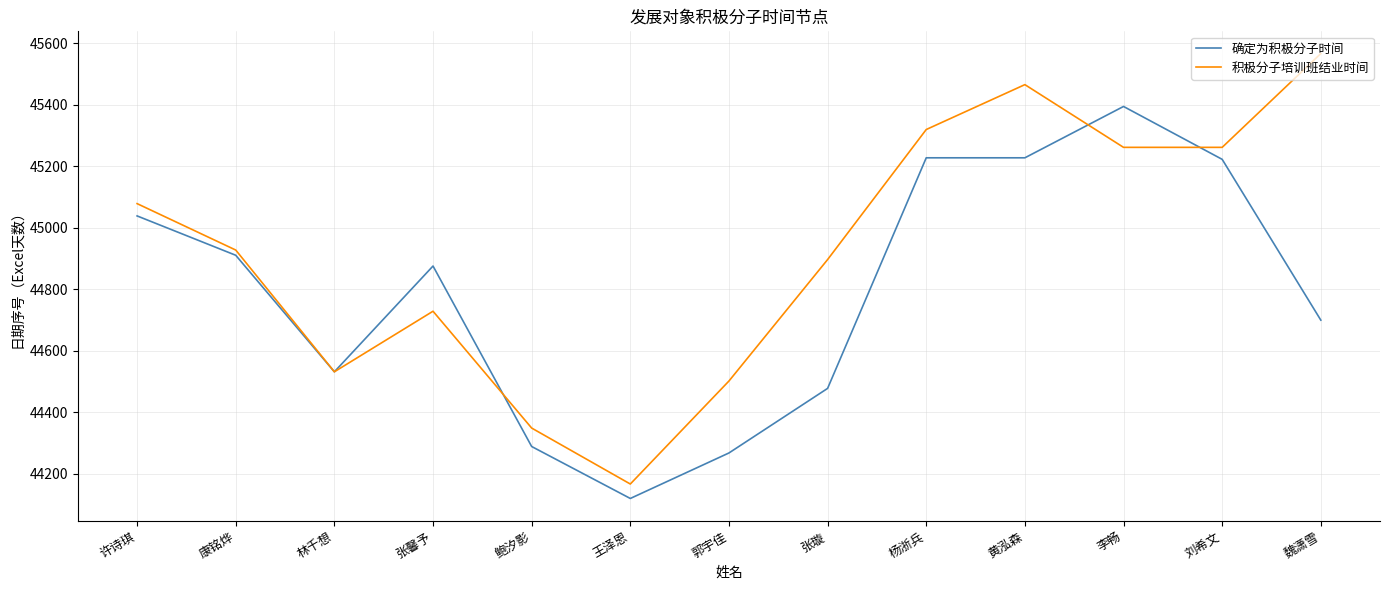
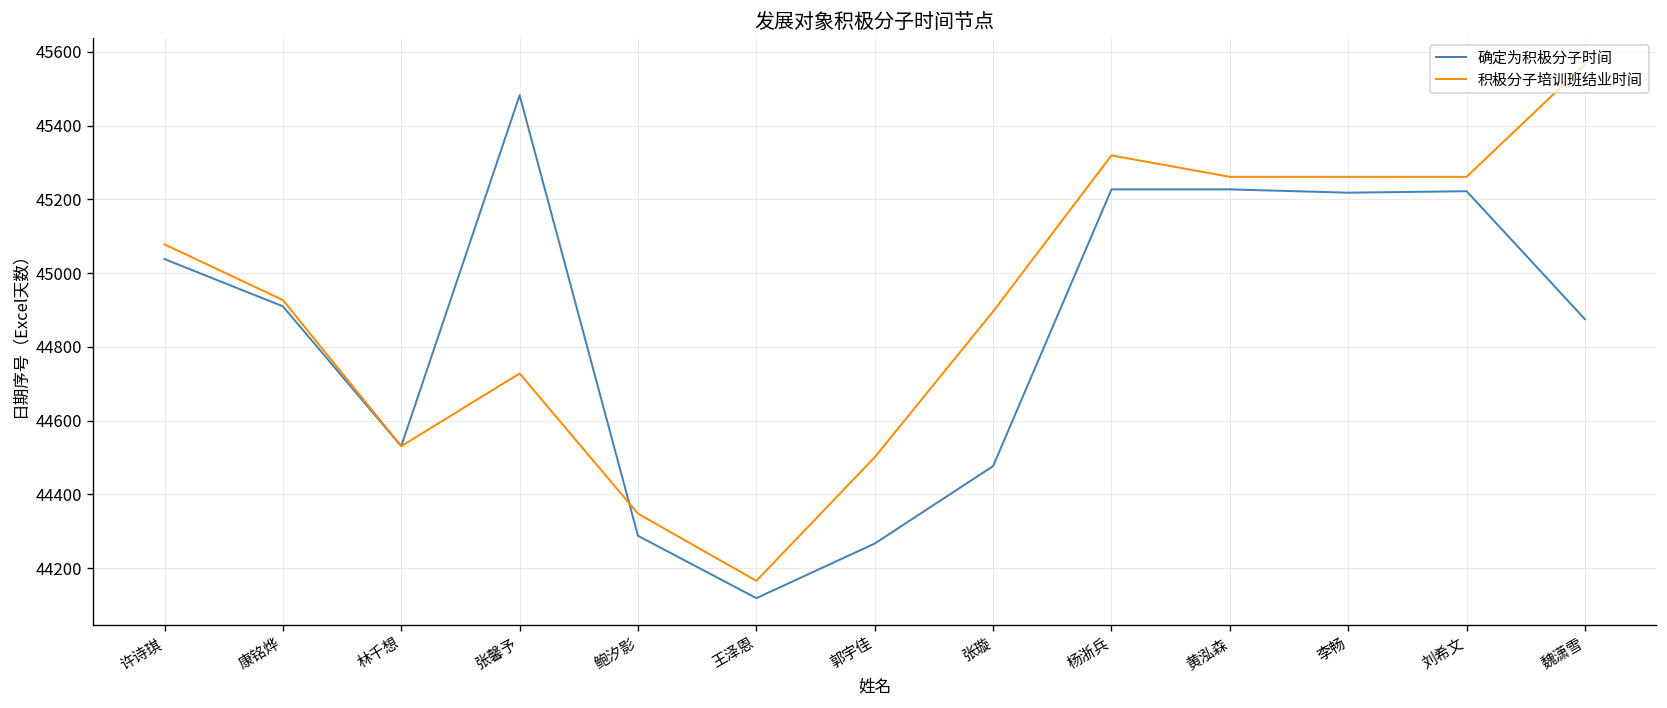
  {
    "确定为积极分子时间": {
      "许诗琪": 45040,
      "康铭烨": 44910,
-     "张馨予": 44880,
+     "张馨予": 45480,
      "鲍汐影": 44290,
      "王泽恩": 44120,
      "郭宇佳": 44270,
      "张璇": 44480,
      "杨浙兵": 45230,
      "黄泓森": 45230,
-     "李畅": 45390,
+     "李畅": 45220,
      "刘希文": 45220,
-     "魏潇雪": 44700
+     "魏潇雪": 44880
    },
    "积极分子培训班结业时间": {
      "许诗琪": 45080,
      "康铭烨": 44930,
      "张馨予": 44730,
      "鲍汐影": 44350,
      "王泽恩": 44170,
      "郭宇佳": 44500,
      "张璇": 44900,
      "杨浙兵": 45320,
-     "黄泓森": 45470,
+     "黄泓森": 45260,
      "李畅": 45260,
      "刘希文": 45260
    }
  }
